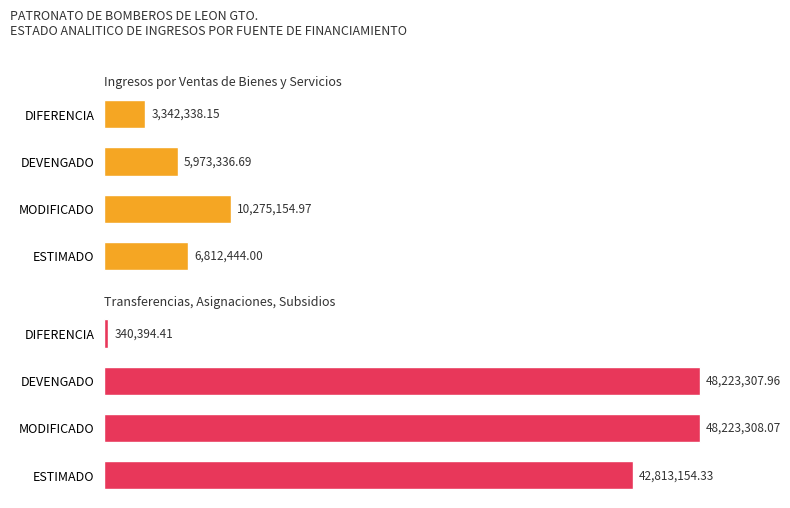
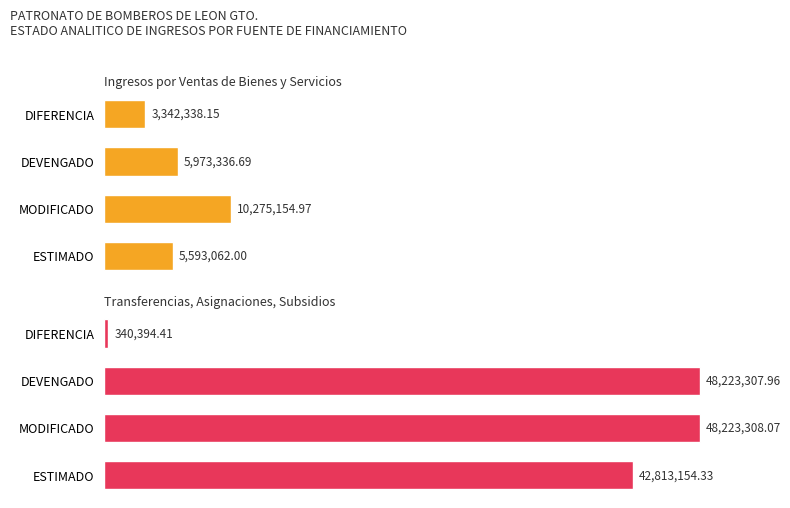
  {
    "Ingresos por Ventas de Bienes y Servicios": {
      "DIFERENCIA": "3,342,338.15",
      "DEVENGADO": "5,973,336.69",
      "MODIFICADO": "10,275,154.97",
-     "ESTIMADO": "6,812,444.00"
+     "ESTIMADO": "5,593,062.00"
    },
    "Transferencias, Asignaciones, Subsidios": {
      "DIFERENCIA": "340,394.41",
      "DEVENGADO": "48,223,307.96",
      "MODIFICADO": "48,223,308.07",
      "ESTIMADO": "42,813,154.33"
    }
  }
